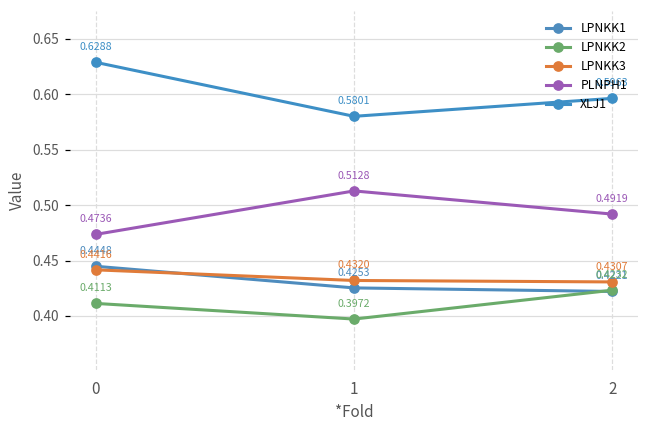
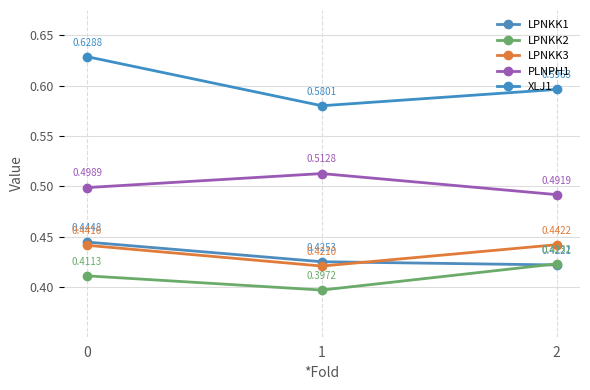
  {
    "LPNKK2": {
      "0": 0.4113,
      "1": 0.3972
    },
    "LPNKK3": {
-     "1": 0.4320,
-     "2": 0.4307
+     "1": 0.4210,
+     "2": 0.4422
    },
    "PLNPH1": {
-     "0": 0.4736,
+     "0": 0.4989,
      "1": 0.5128,
      "2": 0.4919
    }
  }
